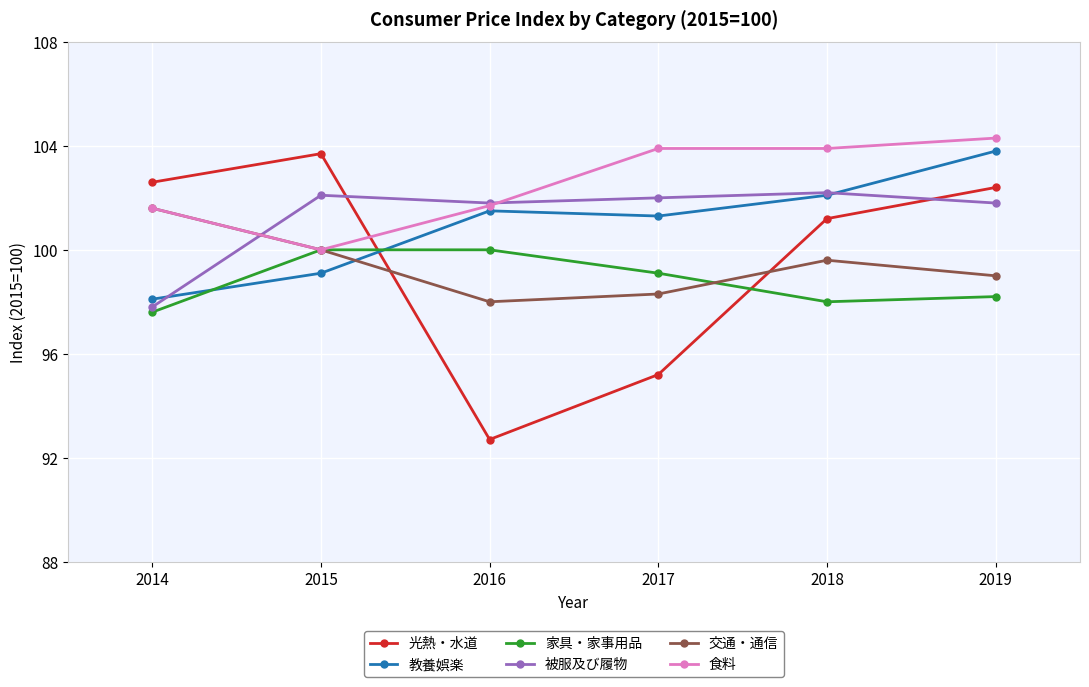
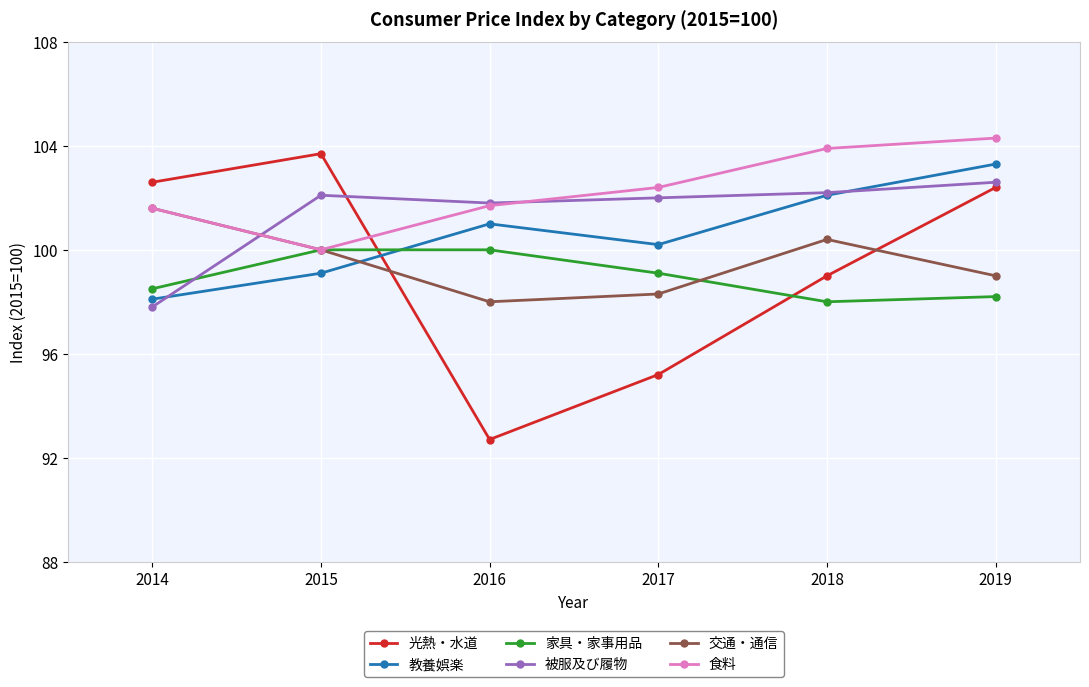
  {
    "光熱・水道": {
      "2014": 102.6,
      "2015": 103.7,
      "2016": 92.7,
      "2017": 95.2,
-     "2018": 101.2,
+     "2018": 99.0,
      "2019": 102.4
    },
    "教養娯楽": {
      "2014": 98.1,
      "2015": 99.1,
-     "2016": 101.5,
-     "2017": 101.3,
+     "2016": 101.0,
+     "2017": 100.2,
      "2018": 102.1,
-     "2019": 103.8
+     "2019": 103.3
    },
    "家具・家事用品": {
-     "2014": 97.6,
+     "2014": 98.5,
      "2016": 100.0,
      "2017": 99.1,
      "2018": 98.0,
      "2019": 98.2
    },
    "被服及び履物": {
      "2014": 97.8,
      "2015": 102.1,
      "2016": 101.8,
      "2017": 102.0,
      "2018": 102.2,
-     "2019": 101.8
+     "2019": 102.6
    },
    "交通・通信": {
      "2016": 98.0,
      "2017": 98.3,
-     "2018": 99.6,
+     "2018": 100.4,
      "2019": 99.0
    },
    "食料": {
      "2016": 101.7,
-     "2017": 103.9,
+     "2017": 102.4,
      "2018": 103.9,
      "2019": 104.3
    }
  }
